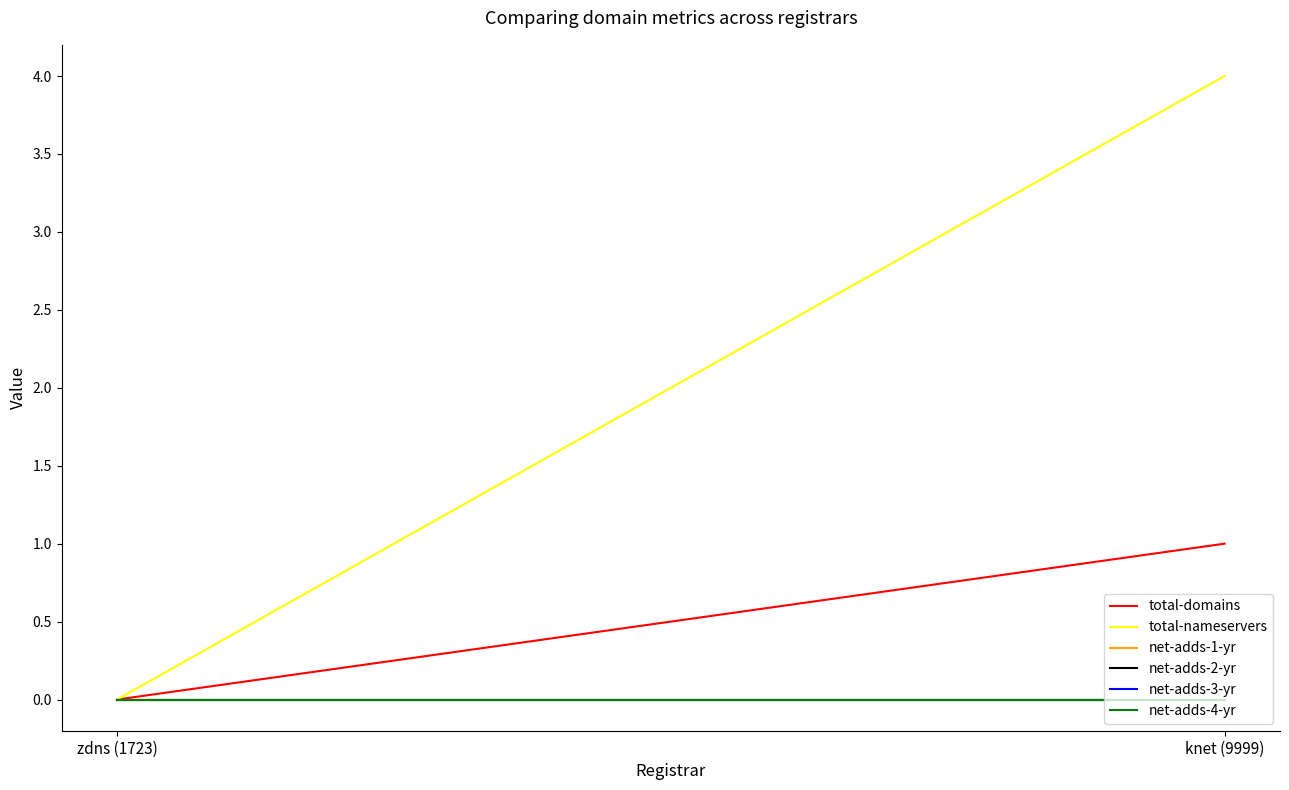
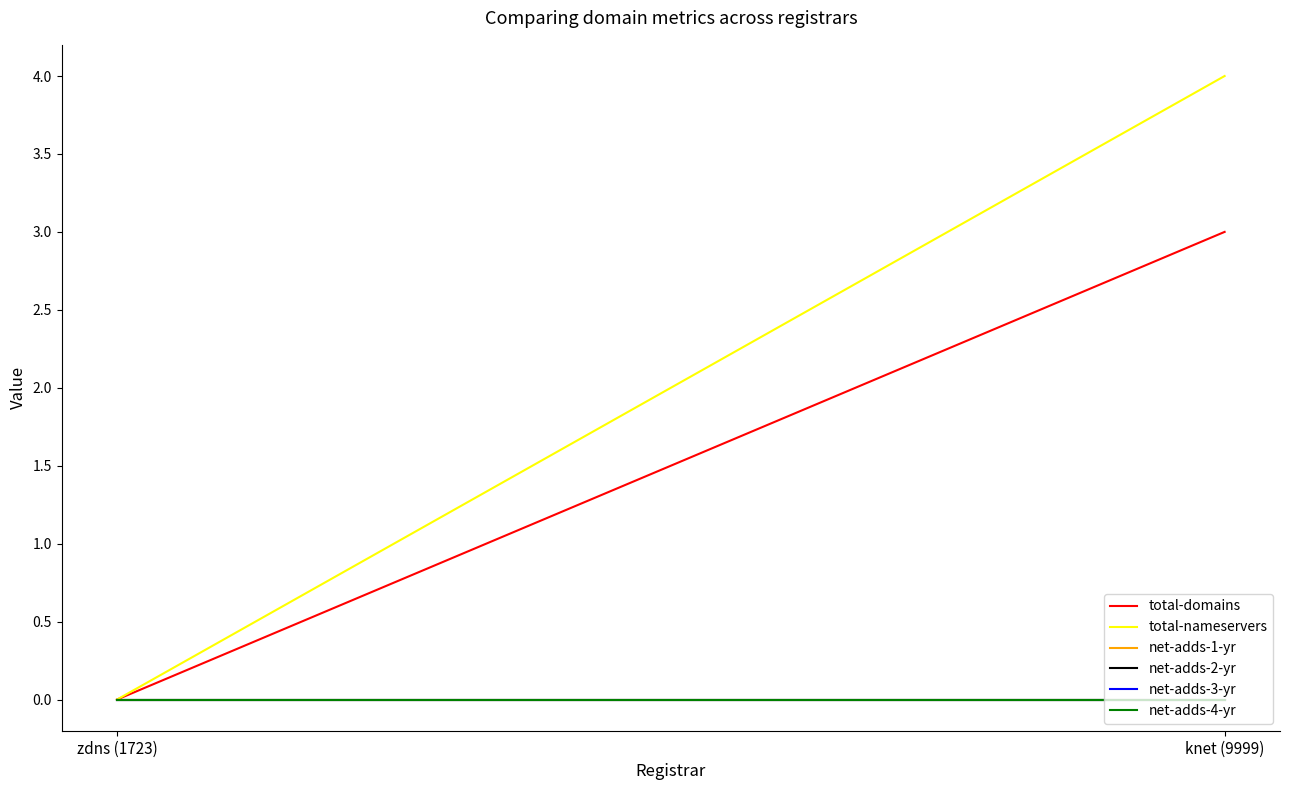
  {
    "total-domains": {
-     "knet (9999)": 1
+     "knet (9999)": 3
    },
    "total-nameservers": {
      "knet (9999)": 4
    }
  }
